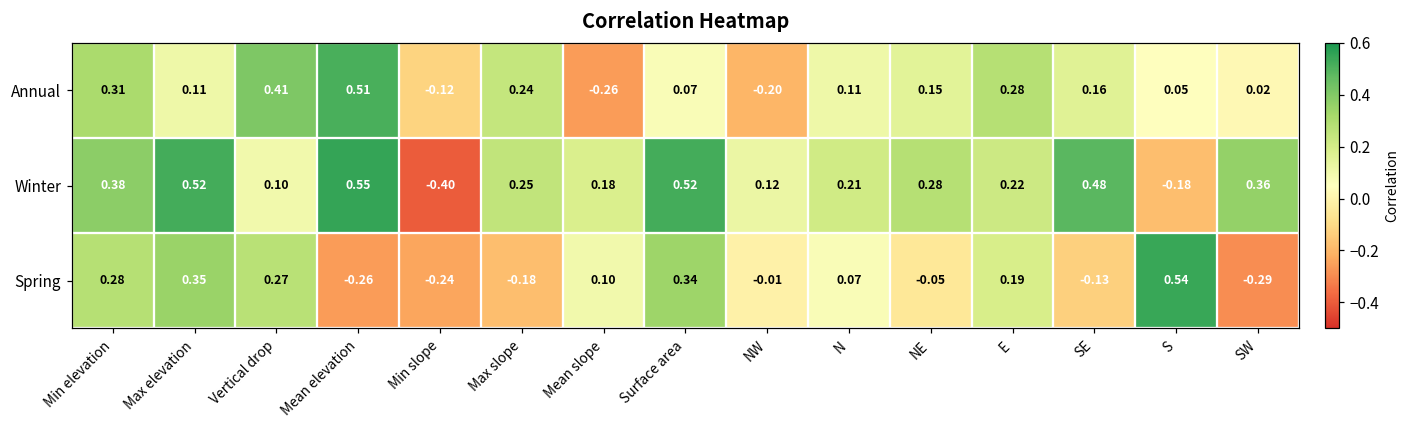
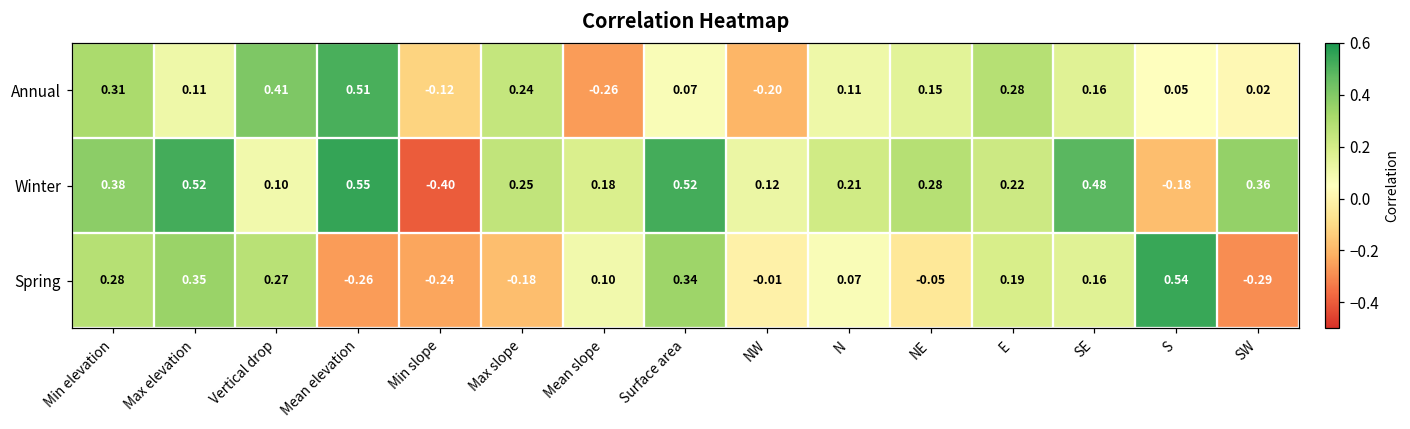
  {
    "Annual": {
      "Min elevation": 0.31,
      "Max elevation": 0.11,
      "Vertical drop": 0.41,
      "Mean elevation": 0.51,
      "Min slope": -0.12,
      "Max slope": 0.24,
      "Mean slope": -0.26,
      "Surface area": 0.07,
      "NW": -0.20,
      "N": 0.11,
      "NE": 0.15,
      "E": 0.28,
      "SE": 0.16,
      "S": 0.05,
      "SW": 0.02
    },
    "Winter": {
      "Min elevation": 0.38,
      "Max elevation": 0.52,
      "Vertical drop": 0.10,
      "Mean elevation": 0.55,
      "Min slope": -0.40,
      "Max slope": 0.25,
      "Mean slope": 0.18,
      "Surface area": 0.52,
      "NW": 0.12,
      "N": 0.21,
      "NE": 0.28,
      "E": 0.22,
      "SE": 0.48,
      "S": -0.18,
      "SW": 0.36
    },
    "Spring": {
      "Min elevation": 0.28,
      "Max elevation": 0.35,
      "Vertical drop": 0.27,
      "Mean elevation": -0.26,
      "Min slope": -0.24,
      "Max slope": -0.18,
      "Mean slope": 0.10,
      "Surface area": 0.34,
      "NW": -0.01,
      "N": 0.07,
      "NE": -0.05,
      "E": 0.19,
-     "SE": -0.13,
+     "SE": 0.16,
      "S": 0.54,
      "SW": -0.29
    }
  }
